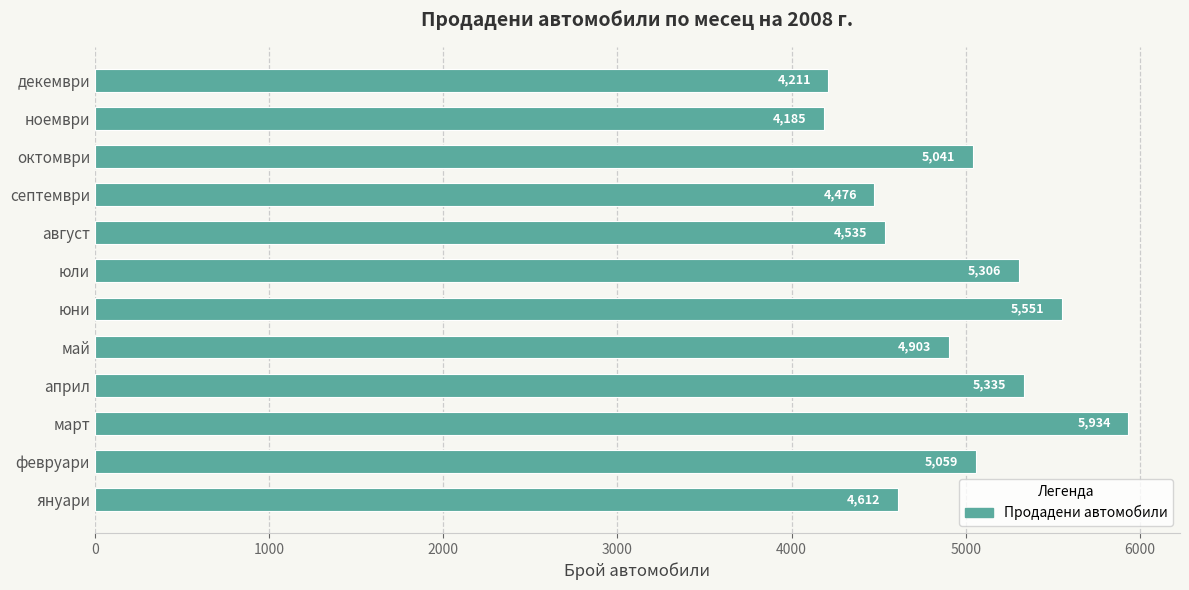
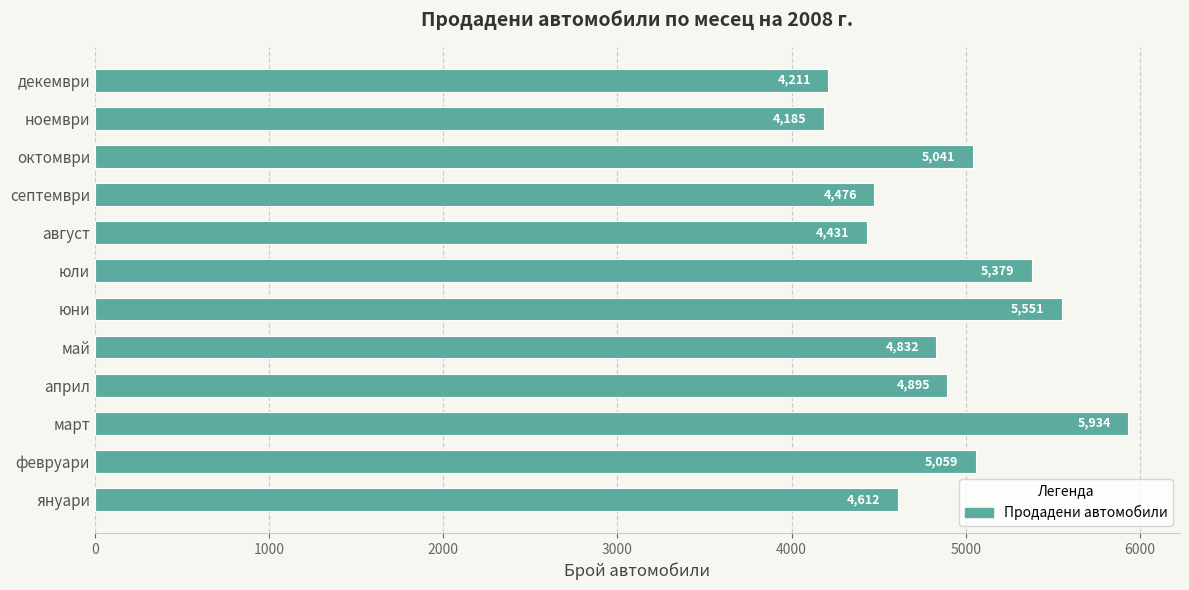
  {
    "декември": "4,211",
    "ноември": "4,185",
    "октомври": "5,041",
    "септември": "4,476",
-   "август": "4,535",
-   "юли": "5,306",
+   "август": "4,431",
+   "юли": "5,379",
    "юни": "5,551",
-   "май": "4,903",
-   "април": "5,335",
+   "май": "4,832",
+   "април": "4,895",
    "март": "5,934",
    "февруари": "5,059",
    "януари": "4,612"
  }
